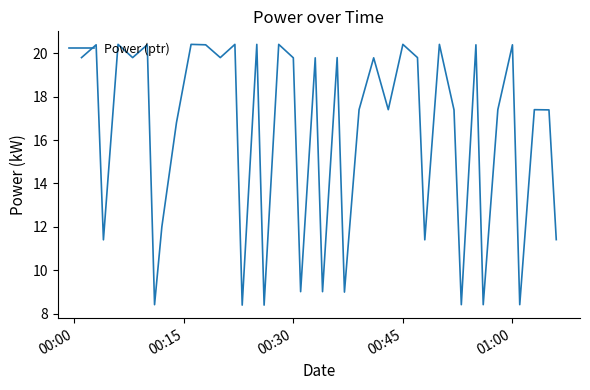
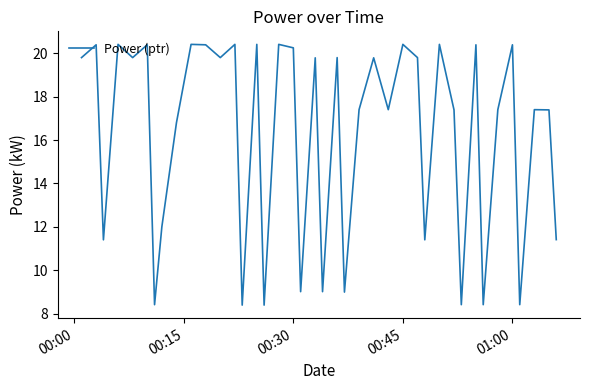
  {
-   "00:30": 19.8,
+   "00:30": 20.3,
    "00:45": 20.4,
    "01:00": 20.4
  }
